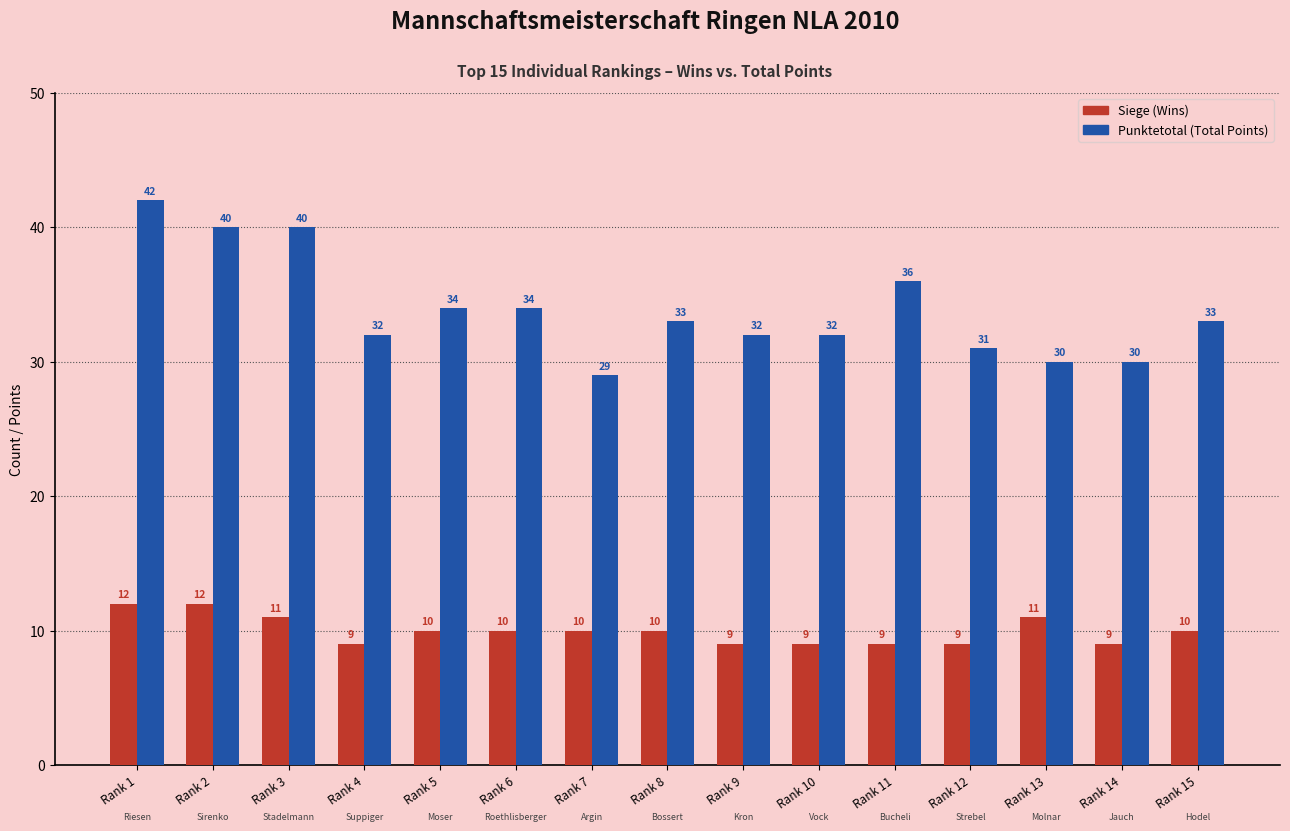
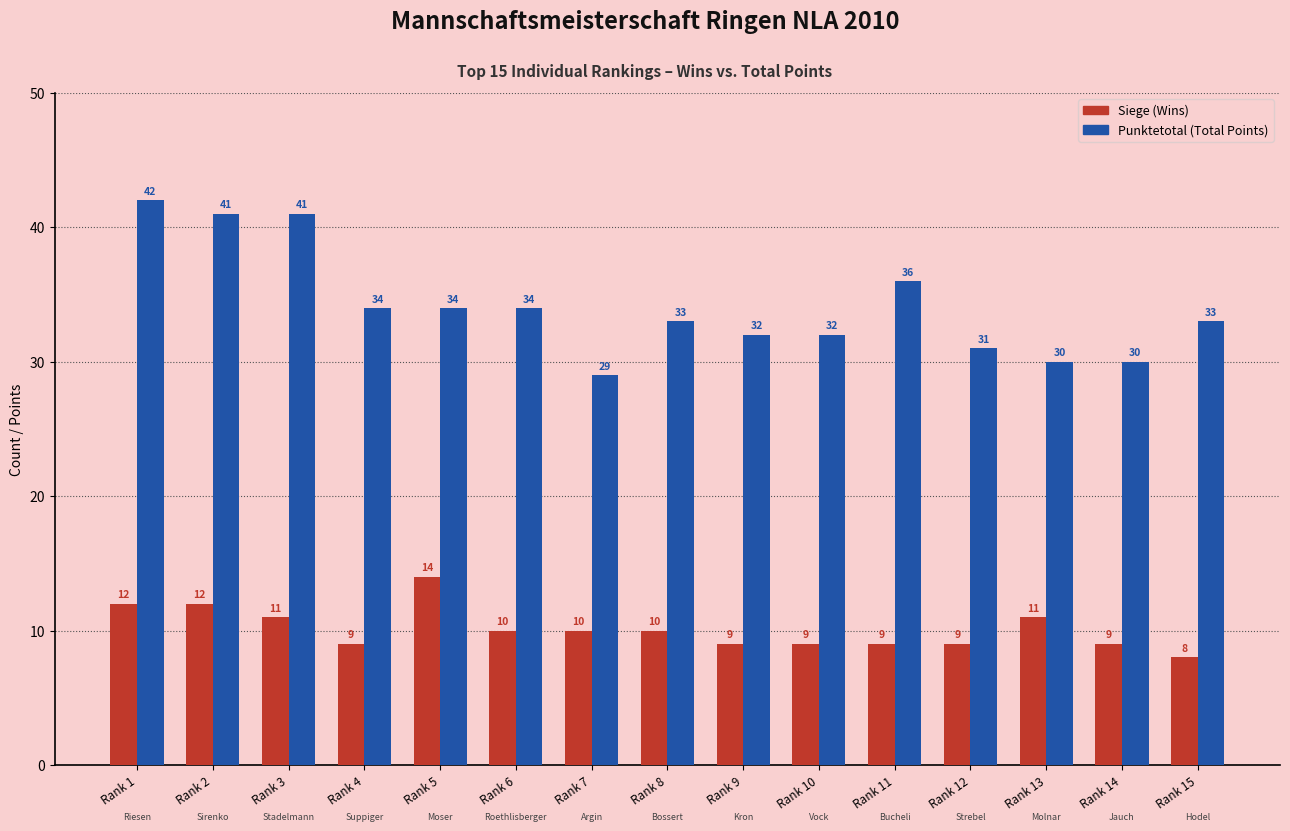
  {
    "Siege (Wins)": {
      "Rank 1": 12,
      "Rank 2": 12,
      "Rank 3": 11,
      "Rank 4": 9,
-     "Rank 5": 10,
+     "Rank 5": 14,
      "Rank 6": 10,
      "Rank 7": 10,
      "Rank 8": 10,
      "Rank 9": 9,
      "Rank 10": 9,
      "Rank 11": 9,
      "Rank 12": 9,
      "Rank 13": 11,
      "Rank 14": 9,
-     "Rank 15": 10
+     "Rank 15": 8
    },
    "Punktetotal (Total Points)": {
      "Rank 1": 42,
-     "Rank 2": 40,
-     "Rank 3": 40,
-     "Rank 4": 32,
+     "Rank 2": 41,
+     "Rank 3": 41,
+     "Rank 4": 34,
      "Rank 5": 34,
      "Rank 6": 34,
      "Rank 7": 29,
      "Rank 8": 33,
      "Rank 9": 32,
      "Rank 10": 32,
      "Rank 11": 36,
      "Rank 12": 31,
      "Rank 13": 30,
      "Rank 14": 30,
      "Rank 15": 33
    }
  }
